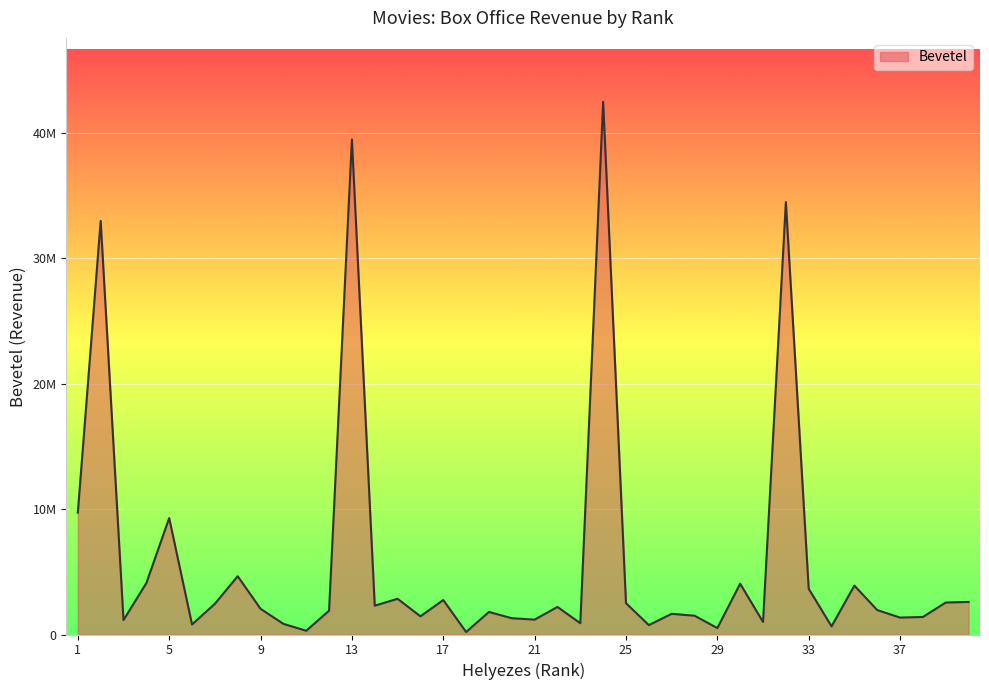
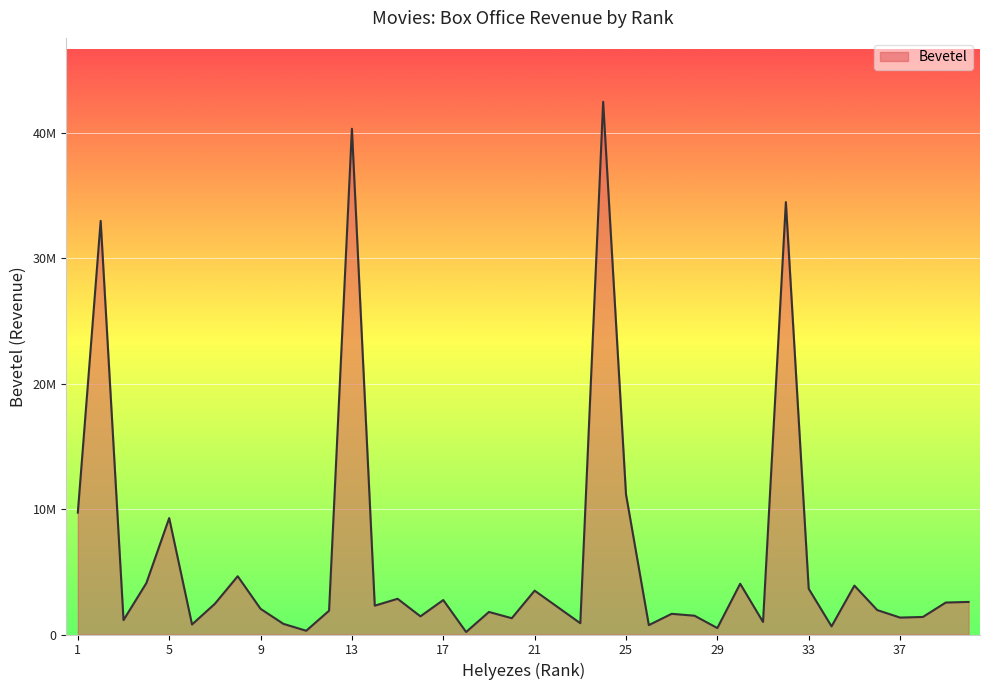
  {
    "1": 9700000,
    "5": 9300000,
    "9": 2100000,
-   "13": 39500000,
+   "13": 40400000,
    "17": 2800000,
-   "21": 1200000,
-   "25": 2500000,
+   "21": 3500000,
+   "25": 11200000,
    "29": 500000,
    "33": 3700000,
    "37": 1400000
  }
